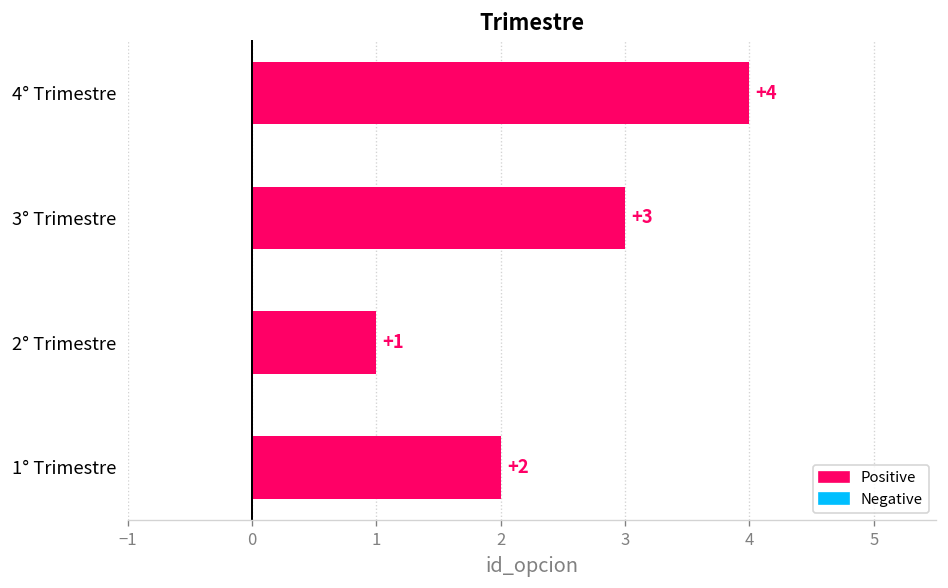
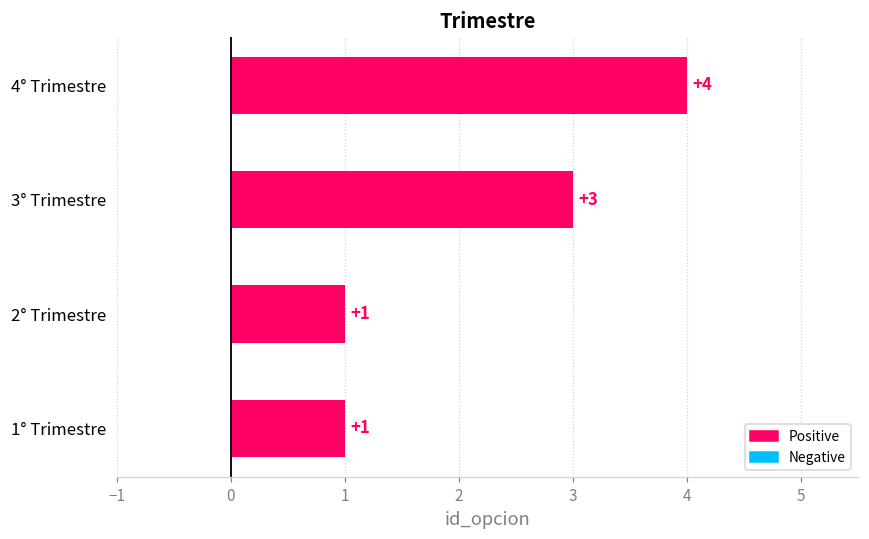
  {
    "4° Trimestre": "+4",
    "3° Trimestre": "+3",
    "2° Trimestre": "+1",
-   "1° Trimestre": "+2"
+   "1° Trimestre": "+1"
  }
